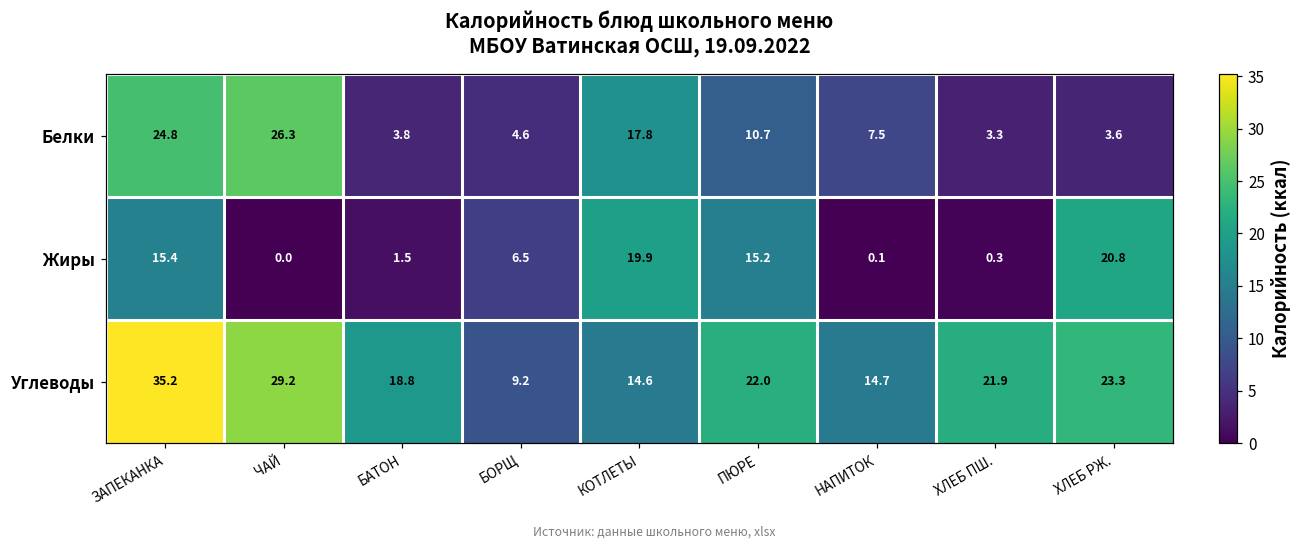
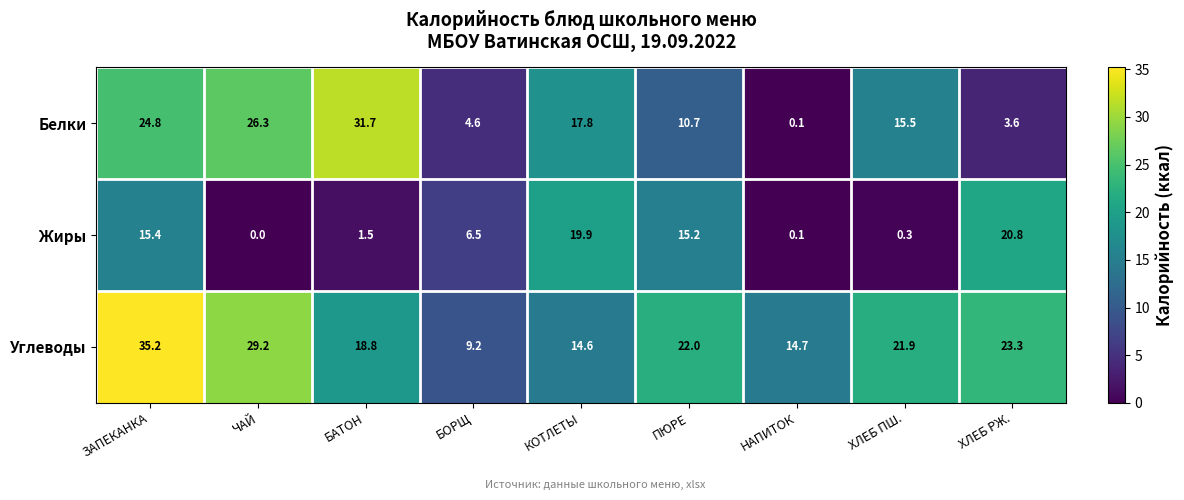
  {
    "Белки": {
      "ЗАПЕКАНКА": 24.8,
      "ЧАЙ": 26.3,
-     "БАТОН": 3.8,
+     "БАТОН": 31.7,
      "БОРЩ": 4.6,
      "КОТЛЕТЫ": 17.8,
      "ПЮРЕ": 10.7,
-     "НАПИТОК": 7.5,
-     "ХЛЕБ ПШ.": 3.3,
+     "НАПИТОК": 0.1,
+     "ХЛЕБ ПШ.": 15.5,
      "ХЛЕБ РЖ.": 3.6
    },
    "Жиры": {
      "ЗАПЕКАНКА": 15.4,
      "ЧАЙ": 0.0,
      "БАТОН": 1.5,
      "БОРЩ": 6.5,
      "КОТЛЕТЫ": 19.9,
      "ПЮРЕ": 15.2,
      "НАПИТОК": 0.1,
      "ХЛЕБ ПШ.": 0.3,
      "ХЛЕБ РЖ.": 20.8
    },
    "Углеводы": {
      "ЗАПЕКАНКА": 35.2,
      "ЧАЙ": 29.2,
      "БАТОН": 18.8,
      "БОРЩ": 9.2,
      "КОТЛЕТЫ": 14.6,
      "ПЮРЕ": 22.0,
      "НАПИТОК": 14.7,
      "ХЛЕБ ПШ.": 21.9,
      "ХЛЕБ РЖ.": 23.3
    }
  }
